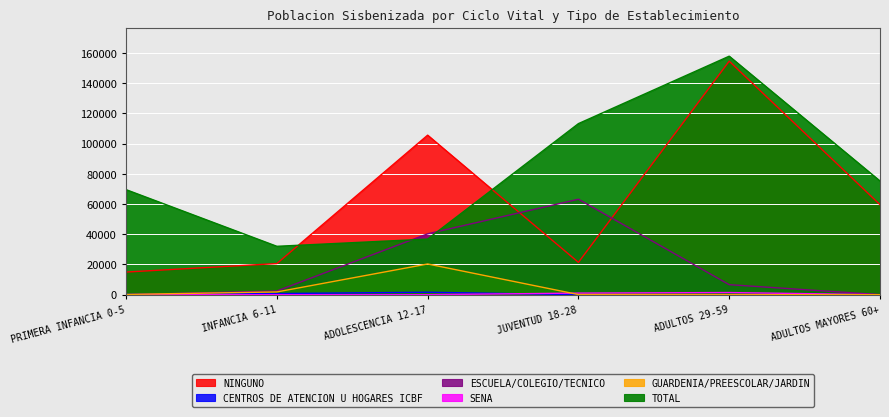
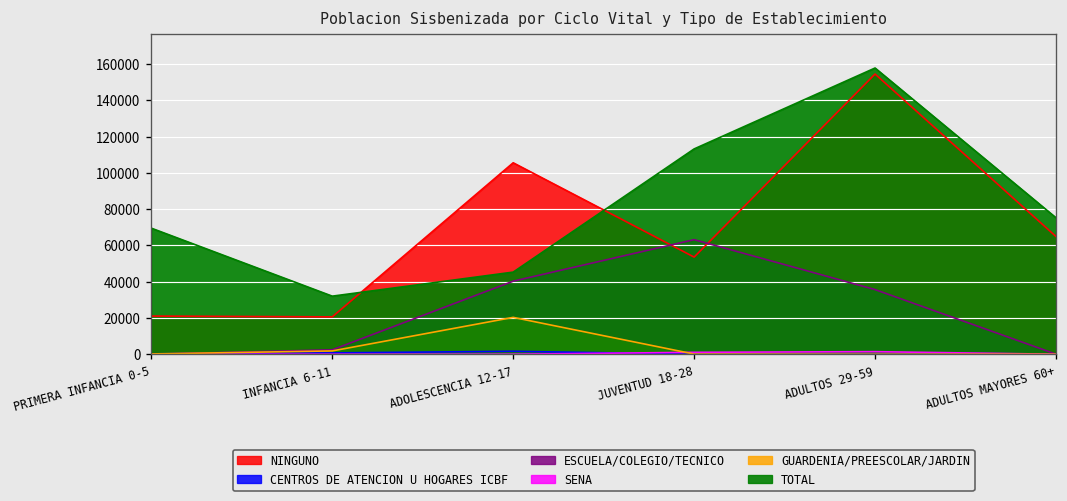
  {
    "NINGUNO": {
-     "PRIMERA INFANCIA 0-5": 15000,
+     "PRIMERA INFANCIA 0-5": 21000,
      "INFANCIA 6-11": 21000,
      "ADOLESCENCIA 12-17": 106000,
-     "JUVENTUD 18-28": 21000,
+     "JUVENTUD 18-28": 54000,
      "ADULTOS 29-59": 155000,
-     "ADULTOS MAYORES 60+": 60000
+     "ADULTOS MAYORES 60+": 65000
    },
    "ESCUELA/COLEGIO/TECNICO": {
      "ADOLESCENCIA 12-17": 40000,
      "JUVENTUD 18-28": 63000,
-     "ADULTOS 29-59": 7000
+     "ADULTOS 29-59": 36000
    },
    "GUARDENIA/PREESCOLAR/JARDIN": {
      "ADOLESCENCIA 12-17": 20000
    },
    "TOTAL": {
      "PRIMERA INFANCIA 0-5": 70000,
      "INFANCIA 6-11": 32000,
-     "ADOLESCENCIA 12-17": 37000,
+     "ADOLESCENCIA 12-17": 45000,
      "JUVENTUD 18-28": 113000,
      "ADULTOS 29-59": 158000,
      "ADULTOS MAYORES 60+": 75000
    }
  }
